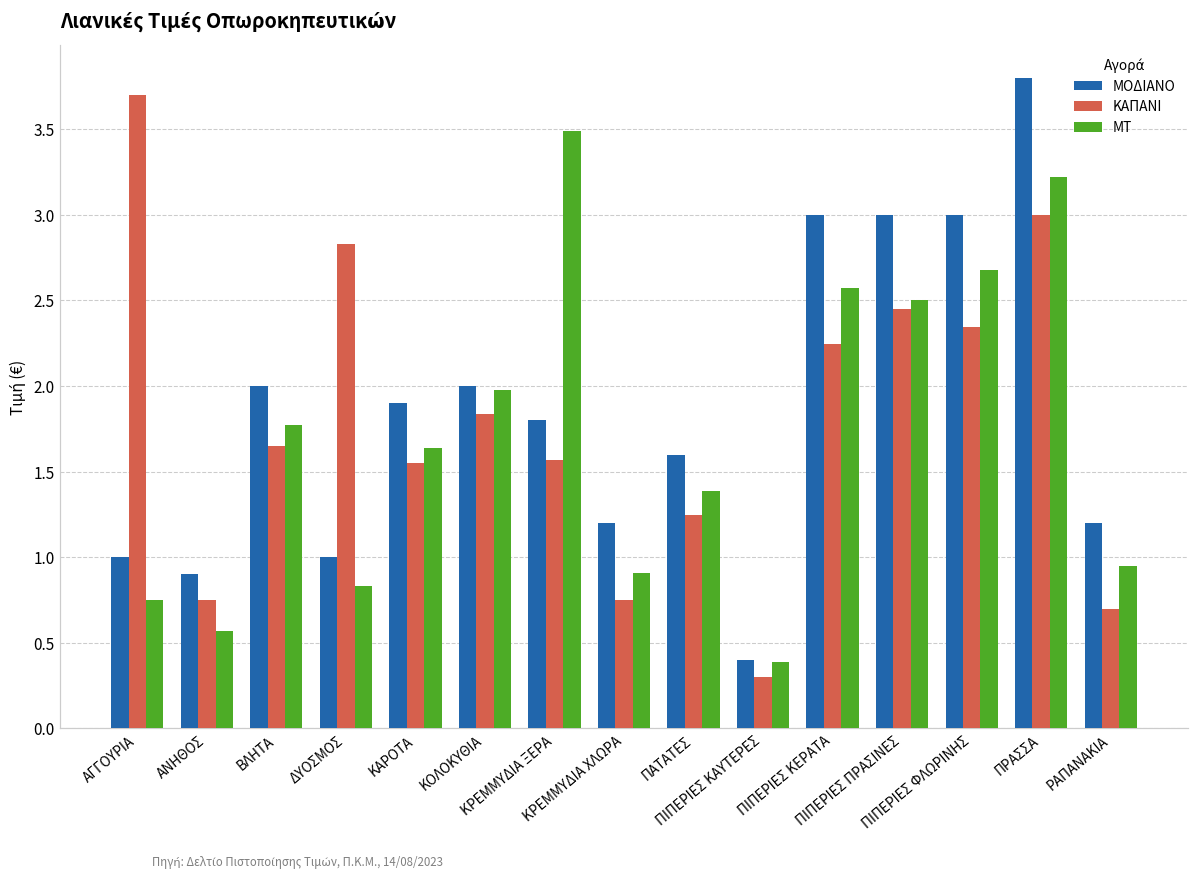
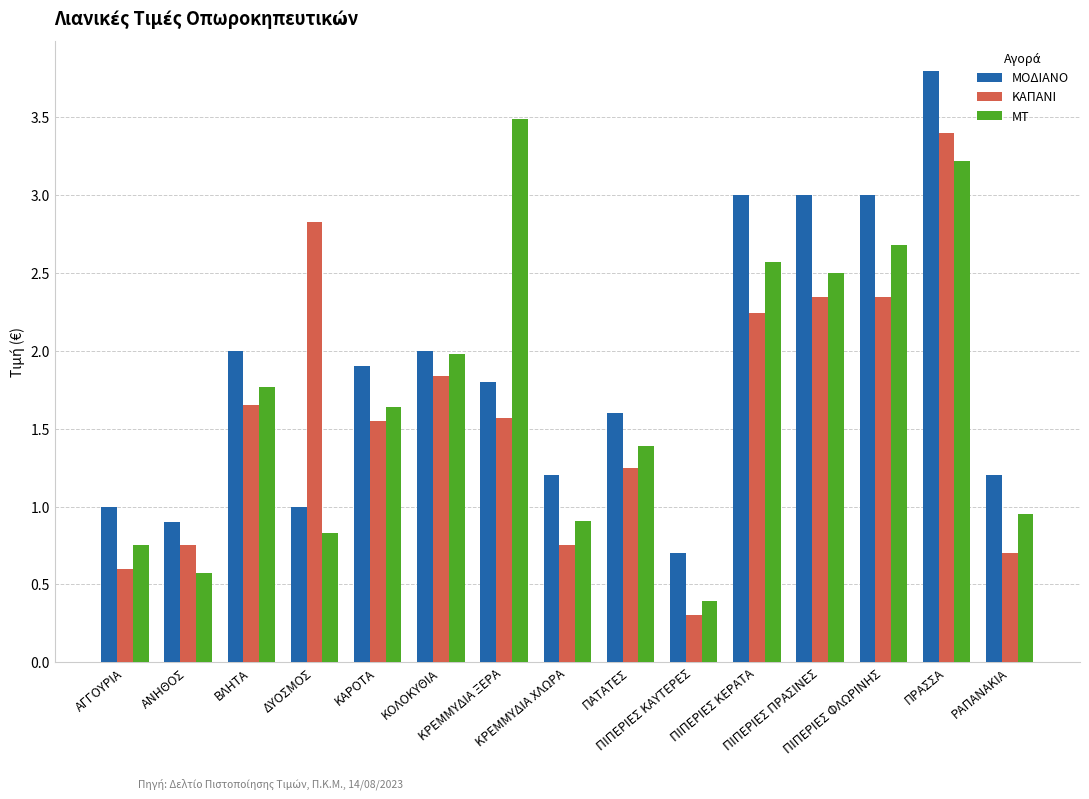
  {
    "ΜΟΔΙΑΝΟ": {
      "ΑΓΓΟΥΡΙΑ": 1.0,
      "ΑΝΗΘΟΣ": 0.9,
      "ΒΛΗΤΑ": 2.0,
      "ΔΥΟΣΜΟΣ": 1.0,
      "ΚΑΡΟΤΑ": 1.9,
      "ΚΟΛΟΚΥΘΙΑ": 2.0,
      "ΚΡΕΜΜΥΔΙΑ ΞΕΡΑ": 1.8,
      "ΚΡΕΜΜΥΔΙΑ ΧΛΩΡΑ": 1.2,
      "ΠΑΤΑΤΕΣ": 1.6,
-     "ΠΙΠΕΡΙΕΣ ΚΑΥΤΕΡΕΣ": 0.4,
+     "ΠΙΠΕΡΙΕΣ ΚΑΥΤΕΡΕΣ": 0.7,
      "ΠΙΠΕΡΙΕΣ ΚΕΡΑΤΑ": 3.0,
      "ΠΙΠΕΡΙΕΣ ΠΡΑΣΙΝΕΣ": 3.0,
      "ΠΙΠΕΡΙΕΣ ΦΛΩΡΙΝΗΣ": 3.0,
      "ΠΡΑΣΣΑ": 3.8,
      "ΡΑΠΑΝΑΚΙΑ": 1.2
    },
    "ΚΑΠΑΝΙ": {
-     "ΑΓΓΟΥΡΙΑ": 3.7,
+     "ΑΓΓΟΥΡΙΑ": 0.6,
      "ΑΝΗΘΟΣ": 0.75,
      "ΒΛΗΤΑ": 1.65,
      "ΔΥΟΣΜΟΣ": 2.83,
      "ΚΑΡΟΤΑ": 1.55,
      "ΚΟΛΟΚΥΘΙΑ": 1.84,
      "ΚΡΕΜΜΥΔΙΑ ΞΕΡΑ": 1.57,
      "ΚΡΕΜΜΥΔΙΑ ΧΛΩΡΑ": 0.75,
      "ΠΑΤΑΤΕΣ": 1.25,
      "ΠΙΠΕΡΙΕΣ ΚΑΥΤΕΡΕΣ": 0.30,
      "ΠΙΠΕΡΙΕΣ ΚΕΡΑΤΑ": 2.25,
-     "ΠΙΠΕΡΙΕΣ ΠΡΑΣΙΝΕΣ": 2.45,
+     "ΠΙΠΕΡΙΕΣ ΠΡΑΣΙΝΕΣ": 2.35,
      "ΠΙΠΕΡΙΕΣ ΦΛΩΡΙΝΗΣ": 2.35,
-     "ΠΡΑΣΣΑ": 3.0,
+     "ΠΡΑΣΣΑ": 3.4,
      "ΡΑΠΑΝΑΚΙΑ": 0.70
    },
    "ΜΤ": {
      "ΑΓΓΟΥΡΙΑ": 0.75,
      "ΑΝΗΘΟΣ": 0.57,
      "ΒΛΗΤΑ": 1.77,
      "ΔΥΟΣΜΟΣ": 0.83,
      "ΚΑΡΟΤΑ": 1.64,
      "ΚΟΛΟΚΥΘΙΑ": 1.98,
      "ΚΡΕΜΜΥΔΙΑ ΞΕΡΑ": 3.49,
      "ΚΡΕΜΜΥΔΙΑ ΧΛΩΡΑ": 0.91,
      "ΠΑΤΑΤΕΣ": 1.39,
      "ΠΙΠΕΡΙΕΣ ΚΑΥΤΕΡΕΣ": 0.39,
      "ΠΙΠΕΡΙΕΣ ΚΕΡΑΤΑ": 2.57,
      "ΠΙΠΕΡΙΕΣ ΠΡΑΣΙΝΕΣ": 2.50,
      "ΠΙΠΕΡΙΕΣ ΦΛΩΡΙΝΗΣ": 2.68,
      "ΠΡΑΣΣΑ": 3.22,
      "ΡΑΠΑΝΑΚΙΑ": 0.95
    }
  }
